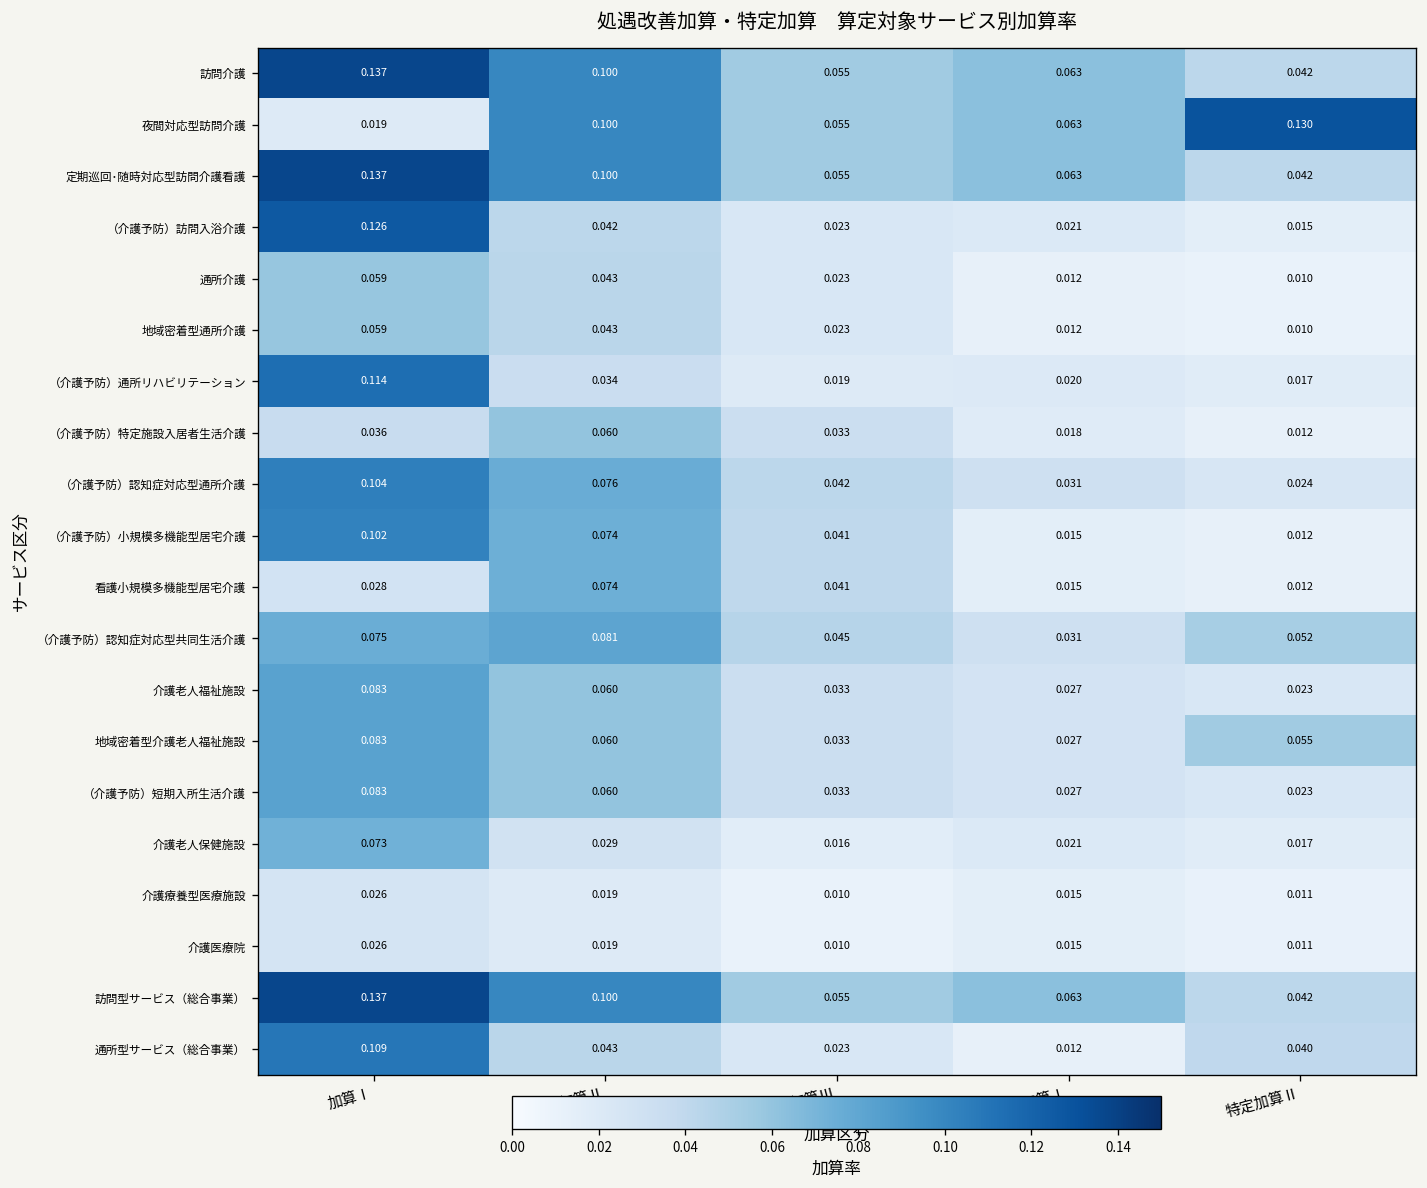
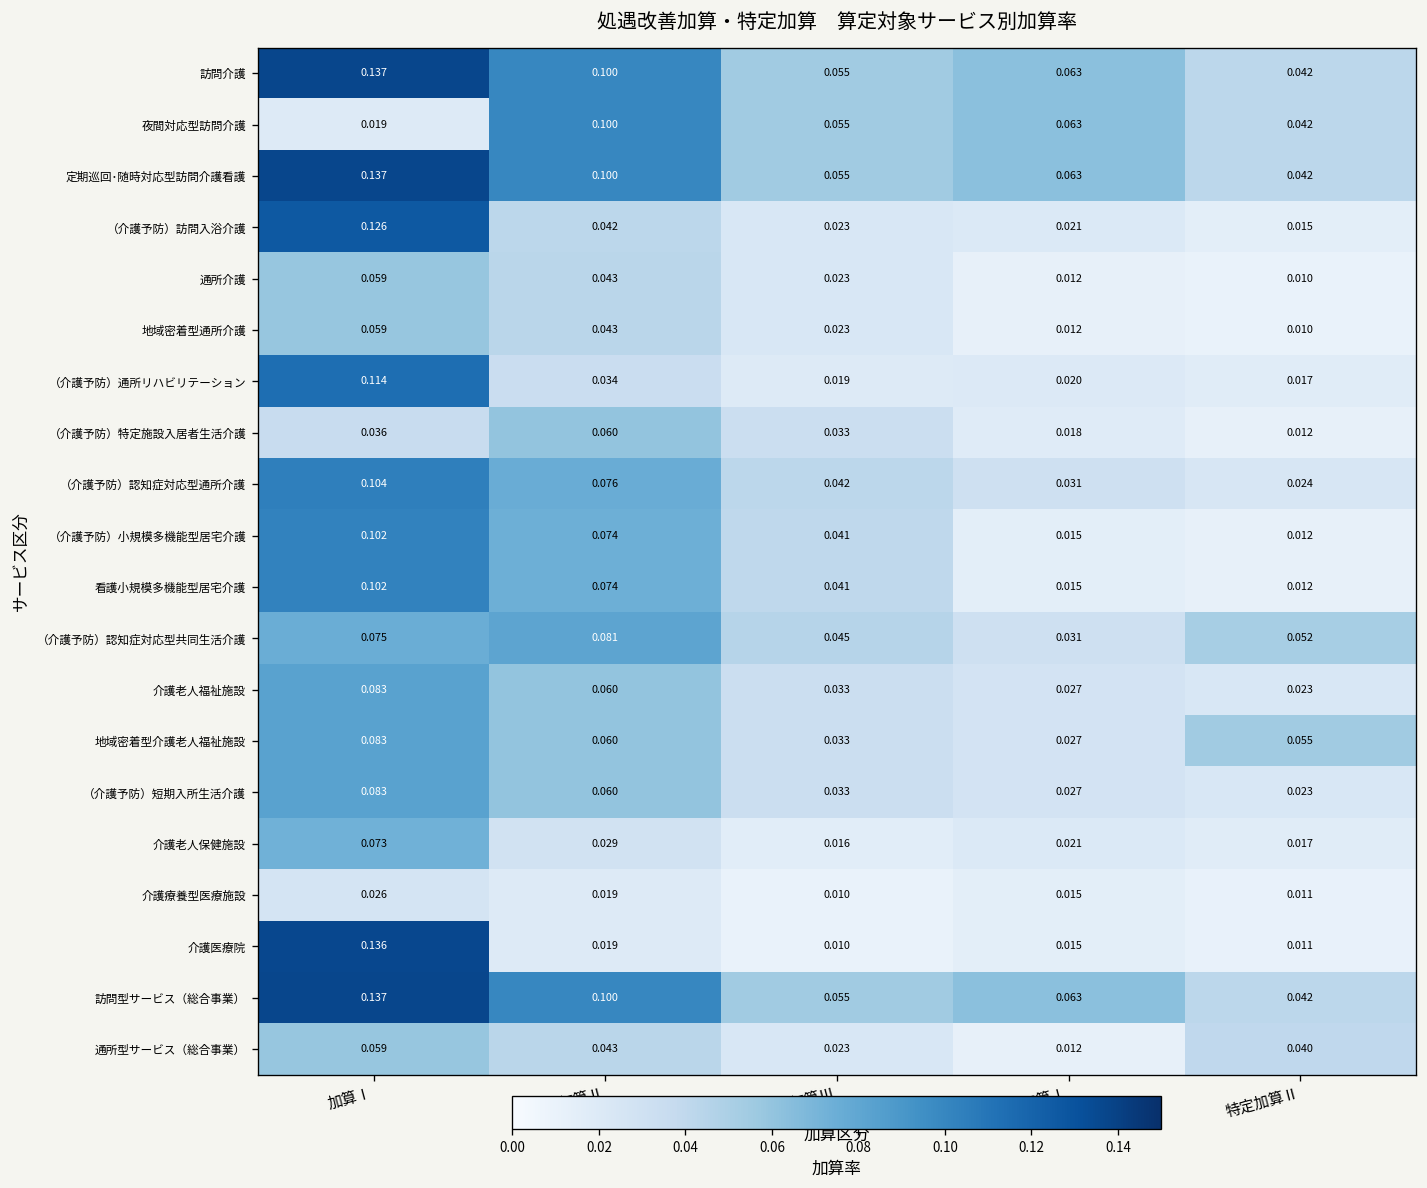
  {
    "訪問介護": {
      "加算Ⅰ": 0.137,
      "特定加算Ⅱ": 0.042
    },
    "夜間対応型訪問介護": {
      "加算Ⅰ": 0.019,
-     "特定加算Ⅱ": 0.130
+     "特定加算Ⅱ": 0.042
    },
    "定期巡回･随時対応型訪問介護看護": {
      "加算Ⅰ": 0.137,
      "特定加算Ⅱ": 0.042
    },
    "（介護予防）訪問入浴介護": {
      "加算Ⅰ": 0.126,
      "特定加算Ⅱ": 0.015
    },
    "通所介護": {
      "加算Ⅰ": 0.059,
      "特定加算Ⅱ": 0.010
    },
    "地域密着型通所介護": {
      "加算Ⅰ": 0.059,
      "特定加算Ⅱ": 0.010
    },
    "（介護予防）通所リハビリテーション": {
      "加算Ⅰ": 0.114,
      "特定加算Ⅱ": 0.017
    },
    "（介護予防）特定施設入居者生活介護": {
      "加算Ⅰ": 0.036,
      "特定加算Ⅱ": 0.012
    },
    "（介護予防）認知症対応型通所介護": {
      "加算Ⅰ": 0.104,
      "特定加算Ⅱ": 0.024
    },
    "（介護予防）小規模多機能型居宅介護": {
      "加算Ⅰ": 0.102,
      "特定加算Ⅱ": 0.012
    },
    "看護小規模多機能型居宅介護": {
-     "加算Ⅰ": 0.028,
+     "加算Ⅰ": 0.102,
      "特定加算Ⅱ": 0.012
    },
    "（介護予防）認知症対応型共同生活介護": {
      "加算Ⅰ": 0.075,
      "特定加算Ⅱ": 0.052
    },
    "介護老人福祉施設": {
      "加算Ⅰ": 0.083,
      "特定加算Ⅱ": 0.023
    },
    "地域密着型介護老人福祉施設": {
      "加算Ⅰ": 0.083,
      "特定加算Ⅱ": 0.055
    },
    "（介護予防）短期入所生活介護": {
      "加算Ⅰ": 0.083,
      "特定加算Ⅱ": 0.023
    },
    "介護老人保健施設": {
      "加算Ⅰ": 0.073,
      "特定加算Ⅱ": 0.017
    },
    "介護療養型医療施設": {
      "加算Ⅰ": 0.026,
      "特定加算Ⅱ": 0.011
    },
    "介護医療院": {
-     "加算Ⅰ": 0.026,
+     "加算Ⅰ": 0.136,
      "特定加算Ⅱ": 0.011
    },
    "訪問型サービス（総合事業）": {
      "加算Ⅰ": 0.137,
      "特定加算Ⅱ": 0.042
    },
    "通所型サービス（総合事業）": {
-     "加算Ⅰ": 0.109,
+     "加算Ⅰ": 0.059,
      "特定加算Ⅱ": 0.040
    }
  }
